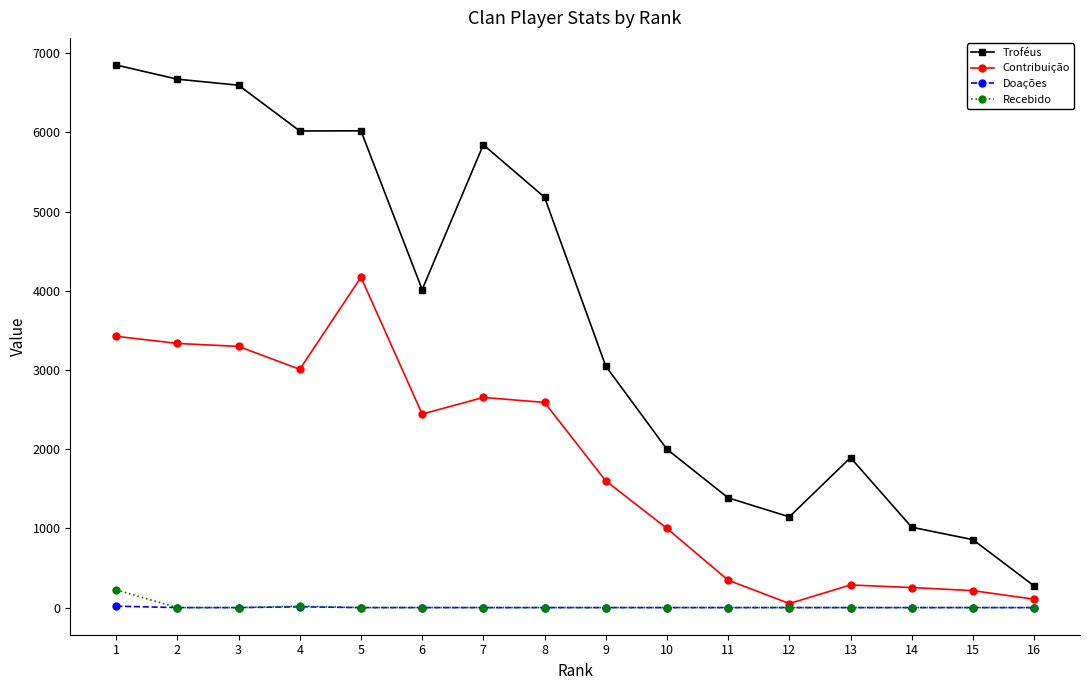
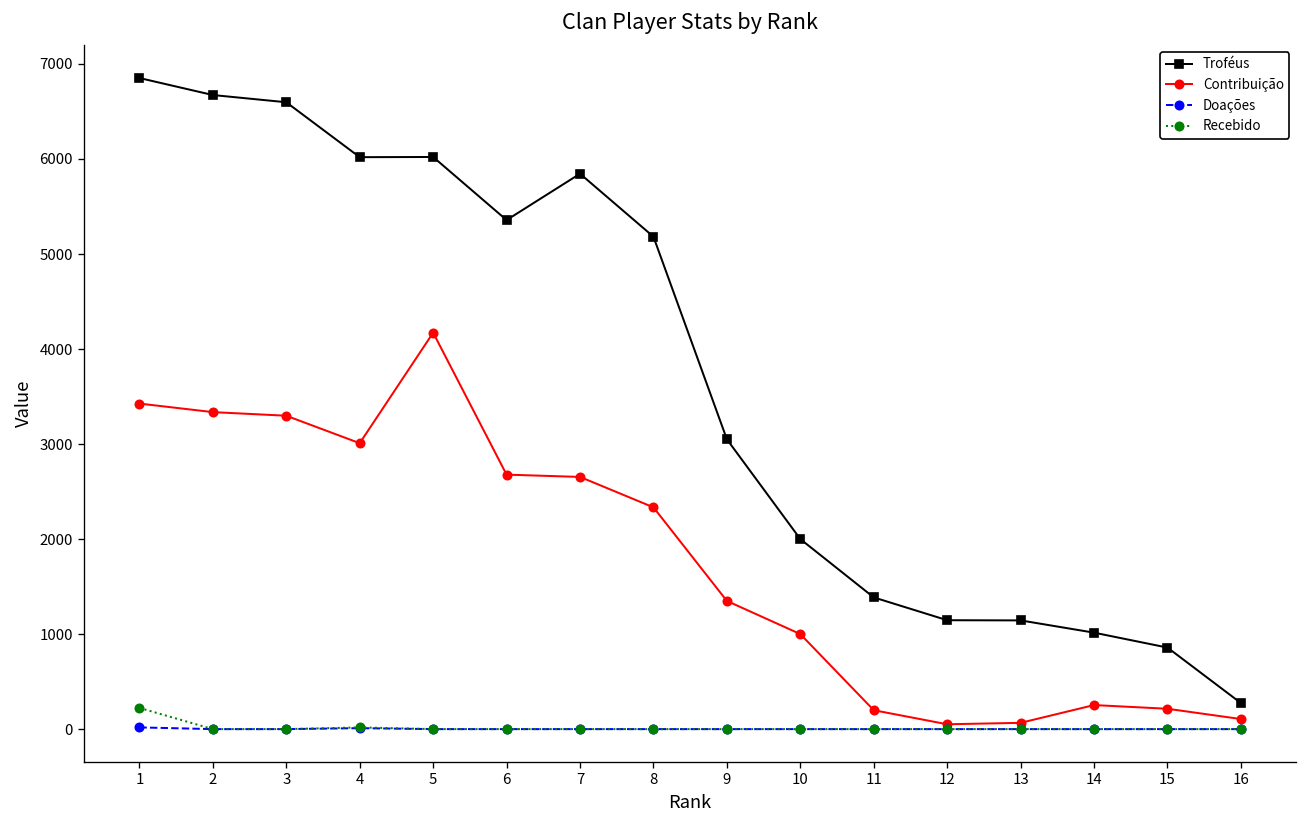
  {
    "Troféus": {
      "1": 6900,
      "2": 6700,
      "3": 6600,
      "4": 6000,
      "5": 6000,
-     "6": 4000,
+     "6": 5400,
      "7": 5800,
      "8": 5200,
      "9": 3100,
      "10": 2000,
      "11": 1400,
      "12": 1100,
-     "13": 1900,
+     "13": 1100,
      "14": 1000,
      "15": 900,
      "16": 300
    },
    "Contribuição": {
      "1": 3400,
      "2": 3300,
      "3": 3300,
      "4": 3000,
      "5": 4200,
-     "6": 2400,
+     "6": 2700,
      "7": 2700,
-     "8": 2600,
-     "9": 1600,
+     "8": 2300,
+     "9": 1300,
      "10": 1000,
-     "11": 300,
+     "11": 200,
      "12": 100,
-     "13": 300,
+     "13": 100,
      "14": 300,
      "15": 200,
      "16": 100
    },
    "Doações": {
      "1": 0
    },
    "Recebido": {
      "1": 200
    }
  }
